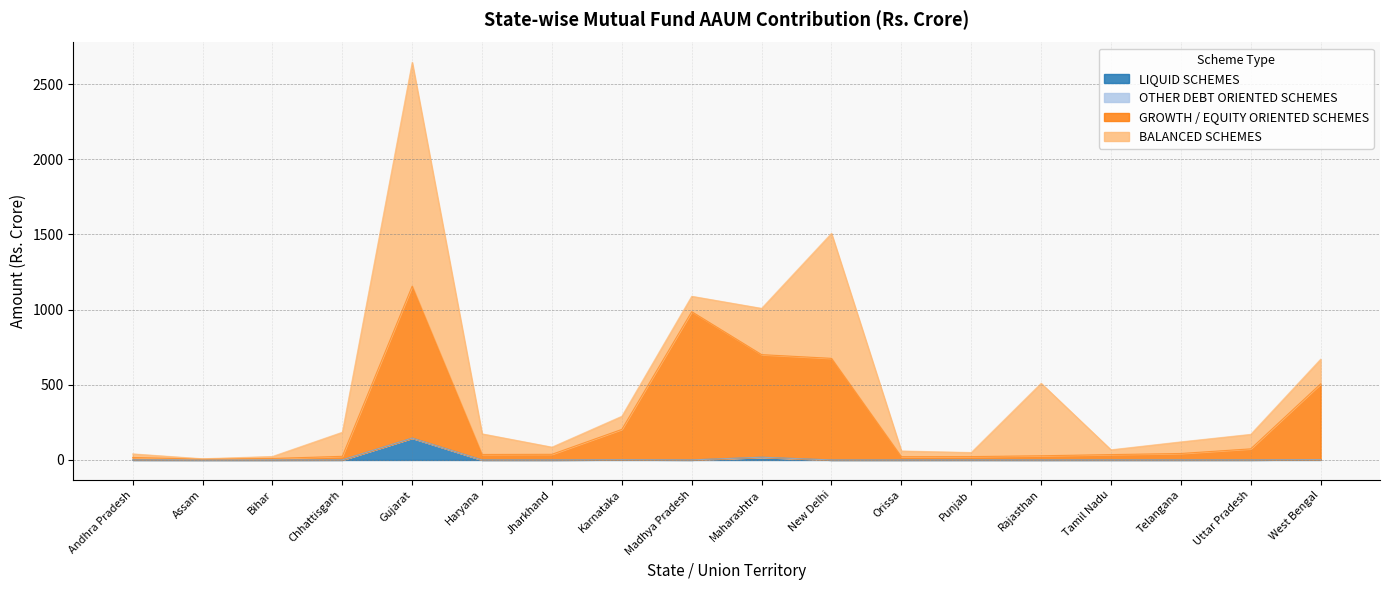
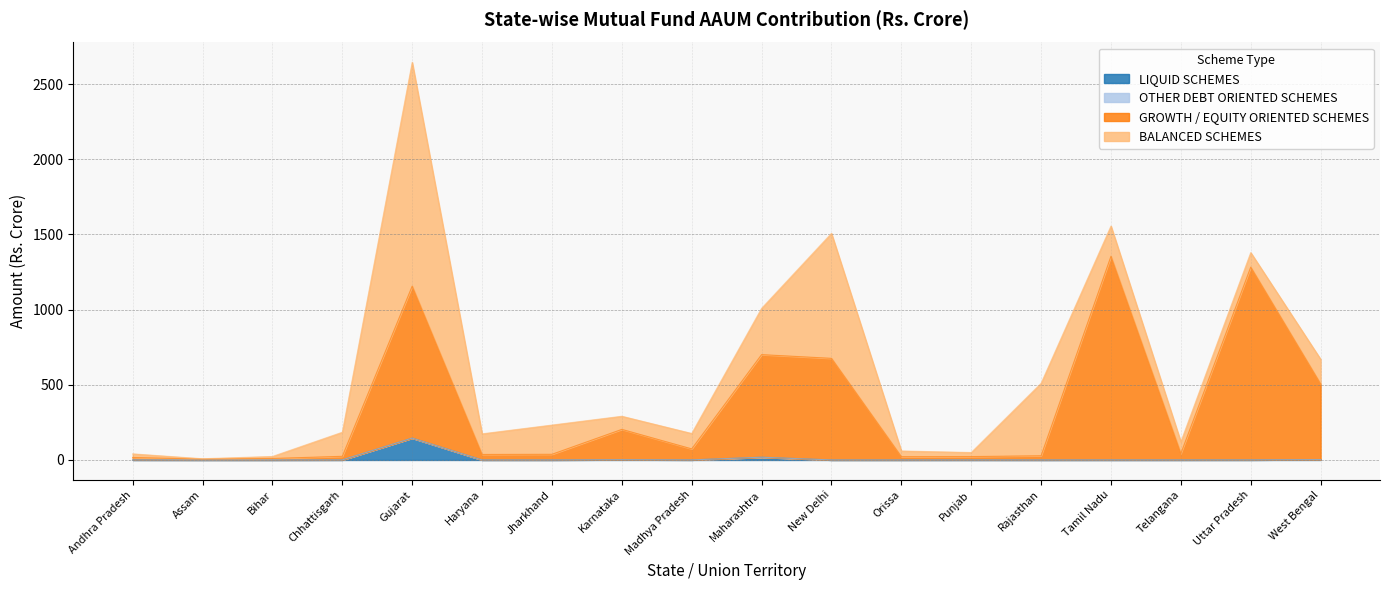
  {
    "OTHER DEBT ORIENTED SCHEMES": {
      "Chhattisgarh": 0,
      "Gujarat": 150,
      "Haryana": 0,
      "Jharkhand": 0,
      "Karnataka": 0,
      "Madhya Pradesh": 0,
      "Maharashtra": 20,
      "New Delhi": 0,
      "Orissa": 0,
      "Punjab": 0,
      "Rajasthan": 0,
      "Tamil Nadu": 0,
      "Telangana": 0,
      "Uttar Pradesh": 0,
      "West Bengal": 0
    },
    "GROWTH / EQUITY ORIENTED SCHEMES": {
      "Chhattisgarh": 20,
      "Gujarat": 1010,
      "Haryana": 40,
      "Jharkhand": 40,
      "Karnataka": 200,
-     "Madhya Pradesh": 990,
+     "Madhya Pradesh": 70,
      "Maharashtra": 680,
      "New Delhi": 680,
      "Orissa": 20,
      "Punjab": 20,
      "Rajasthan": 30,
-     "Tamil Nadu": 40,
+     "Tamil Nadu": 1360,
      "Telangana": 40,
-     "Uttar Pradesh": 70,
+     "Uttar Pradesh": 1280,
      "West Bengal": 500
    },
    "BALANCED SCHEMES": {
      "Andhra Pradesh": 20,
      "Chhattisgarh": 160,
      "Gujarat": 1490,
      "Haryana": 140,
-     "Jharkhand": 50,
+     "Jharkhand": 190,
      "Karnataka": 90,
      "Madhya Pradesh": 100,
      "Maharashtra": 310,
      "New Delhi": 830,
      "Orissa": 40,
      "Punjab": 30,
      "Rajasthan": 480,
-     "Tamil Nadu": 30,
+     "Tamil Nadu": 200,
      "Telangana": 80,
      "Uttar Pradesh": 100,
      "West Bengal": 160
    }
  }
